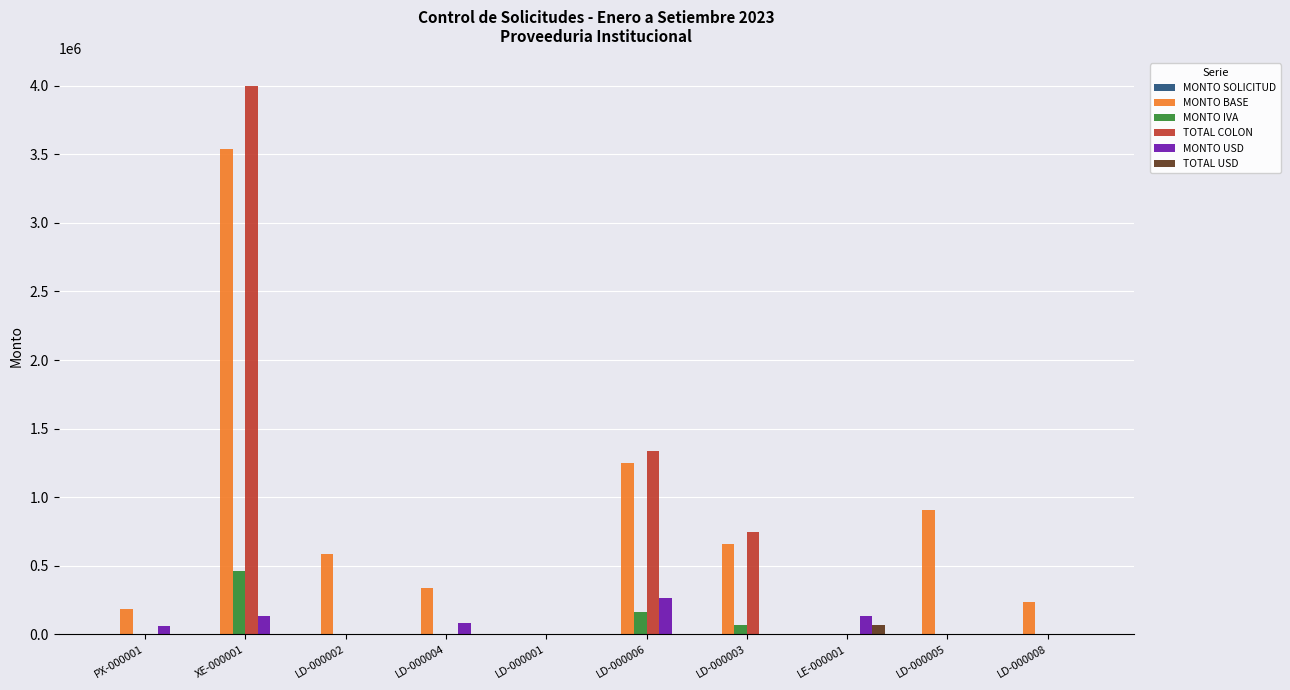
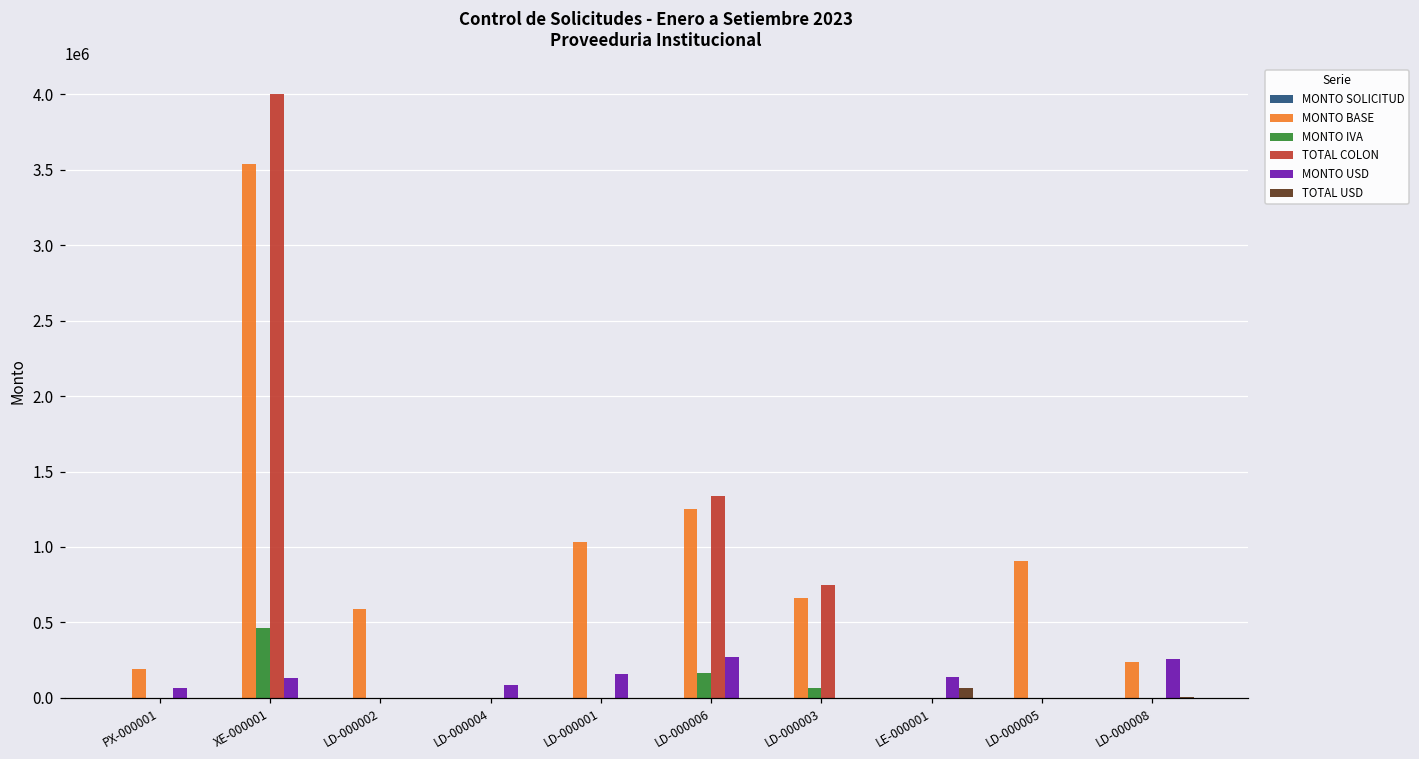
  {
    "MONTO BASE": {
      "PX-000001": 190000,
      "XE-000001": 3540000,
      "LD-000002": 590000,
-     "LD-000004": 340000,
-     "LD-000001": 0,
+     "LD-000004": 0,
+     "LD-000001": 1030000,
      "LD-000006": 1250000,
      "LD-000003": 660000,
      "LE-000001": 0,
      "LD-000005": 900000,
      "LD-000008": 240000
    },
    "MONTO IVA": {
      "XE-000001": 460000,
      "LD-000002": 0,
      "LD-000001": 0,
      "LD-000006": 160000,
      "LD-000003": 70000,
      "LE-000001": 0,
      "LD-000005": 0,
      "LD-000008": 0
    },
    "TOTAL COLON": {
      "XE-000001": 4000000,
      "LD-000002": 0,
      "LD-000001": 0,
      "LD-000006": 1340000,
      "LD-000003": 740000,
      "LE-000001": 0,
      "LD-000005": 0,
      "LD-000008": 0
    },
    "MONTO USD": {
      "PX-000001": 60000,
      "XE-000001": 130000,
      "LD-000002": 0,
      "LD-000004": 80000,
-     "LD-000001": 0,
+     "LD-000001": 160000,
      "LD-000006": 270000,
      "LD-000003": 0,
      "LE-000001": 140000,
-     "LD-000008": 0
+     "LD-000008": 260000
    },
    "TOTAL USD": {
      "PX-000001": 0,
      "XE-000001": 0,
      "LD-000002": 0,
      "LD-000004": 0,
      "LD-000006": 0,
      "LD-000003": 0,
      "LE-000001": 70000
    }
  }
